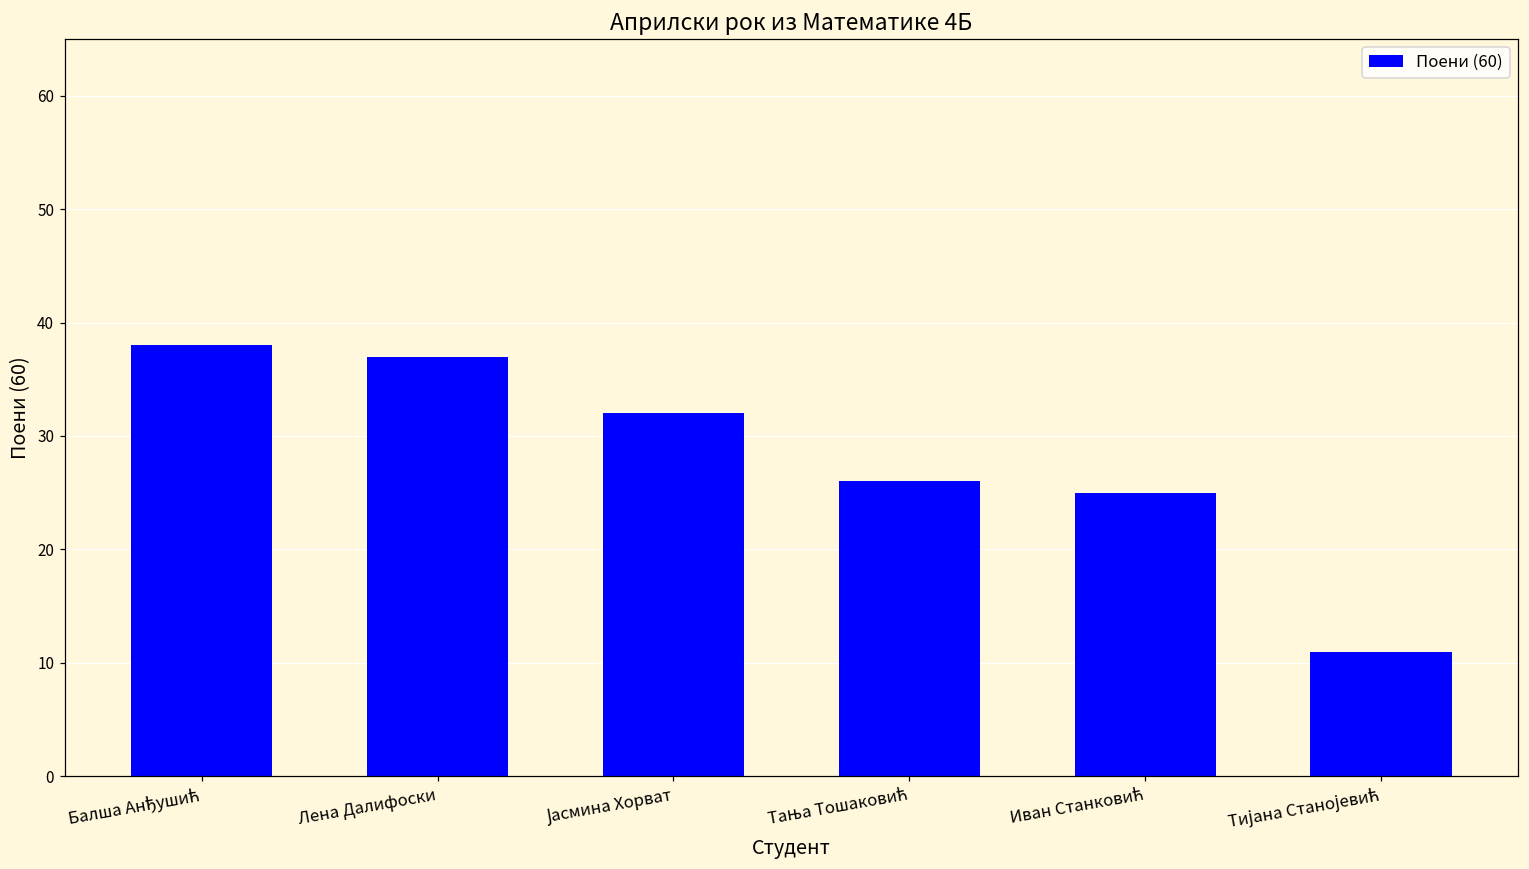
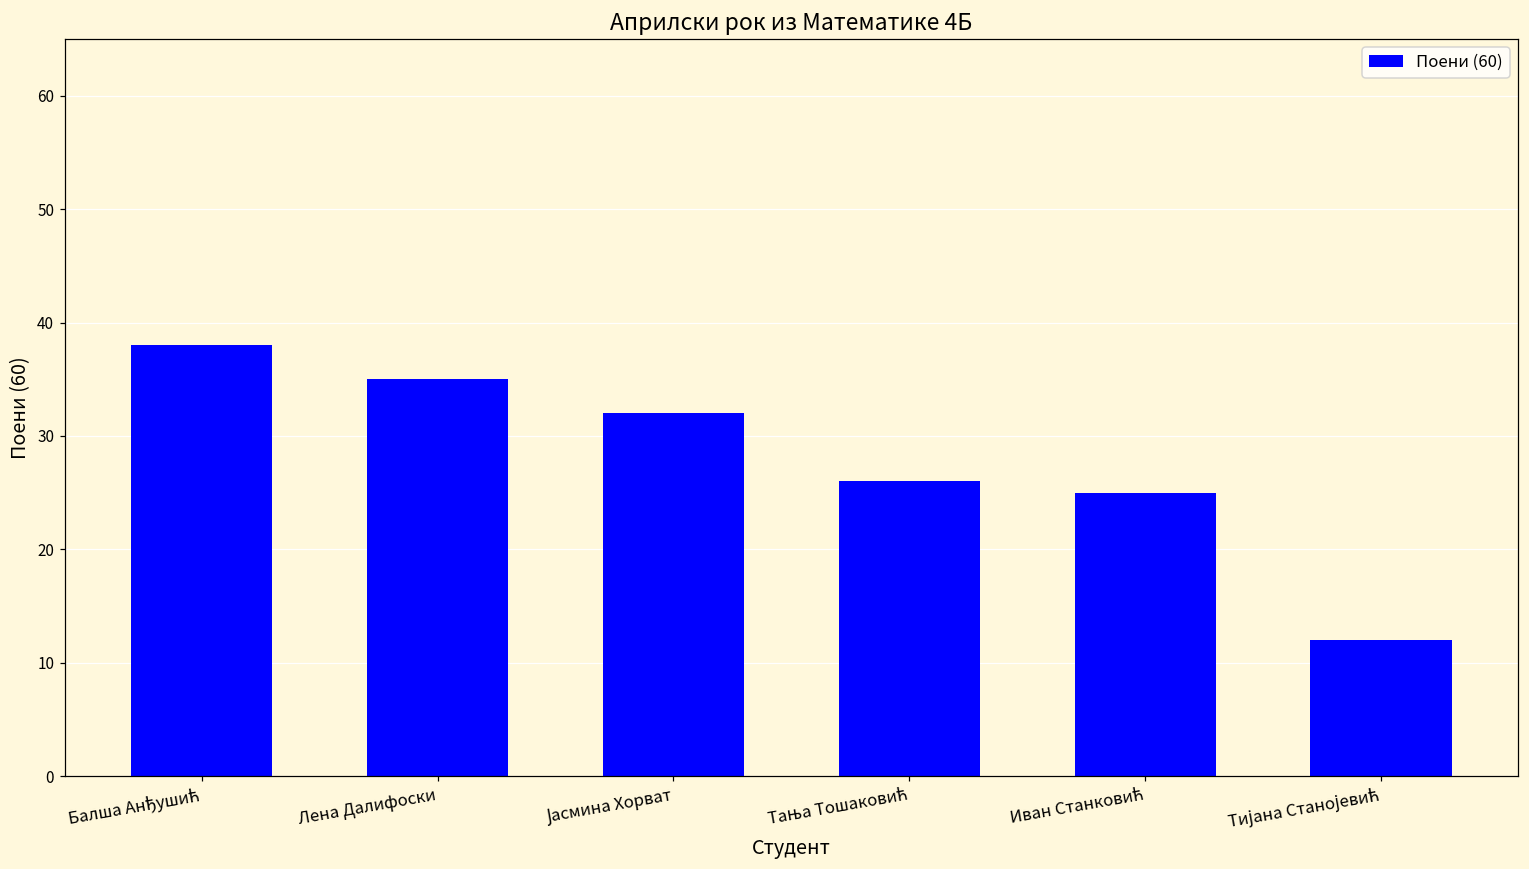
  {
    "Балша Анђушић": 38,
-   "Лена Далифоски": 37,
+   "Лена Далифоски": 35,
    "Јасмина Хорват": 32,
    "Тања Тошаковић": 26,
    "Иван Станковић": 25,
-   "Тијана Станојевић": 11
+   "Тијана Станојевић": 12
  }
